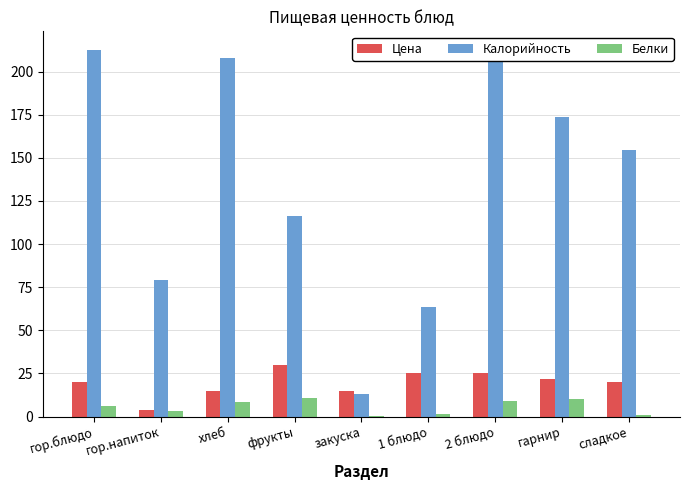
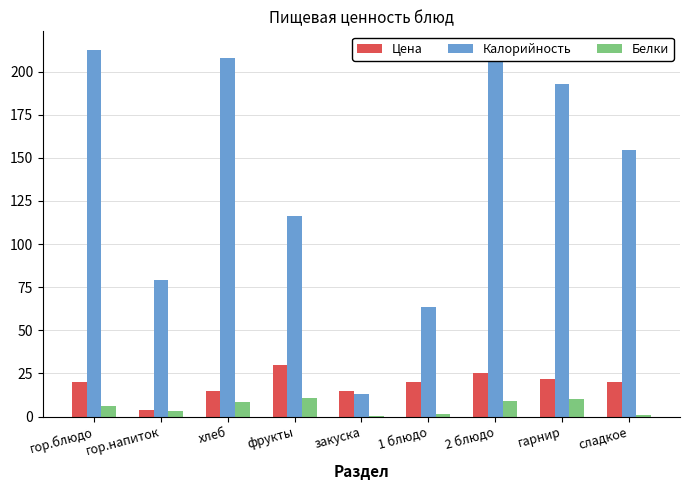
  {
    "Цена": {
      "гор.блюдо": 20,
      "гор.напиток": 4,
      "хлеб": 15,
      "фрукты": 30,
      "закуска": 15,
-     "1 блюдо": 25,
+     "1 блюдо": 20,
      "2 блюдо": 25,
      "гарнир": 22,
      "сладкое": 20
    },
    "Калорийность": {
      "гор.блюдо": 213,
      "гор.напиток": 79,
      "хлеб": 208,
      "фрукты": 117,
      "закуска": 13,
      "1 блюдо": 63,
-     "гарнир": 174,
+     "гарнир": 193,
      "сладкое": 155
    },
    "Белки": {
      "гор.блюдо": 6,
      "гор.напиток": 3,
      "хлеб": 9,
      "фрукты": 11,
      "2 блюдо": 9,
      "гарнир": 10
    }
  }
